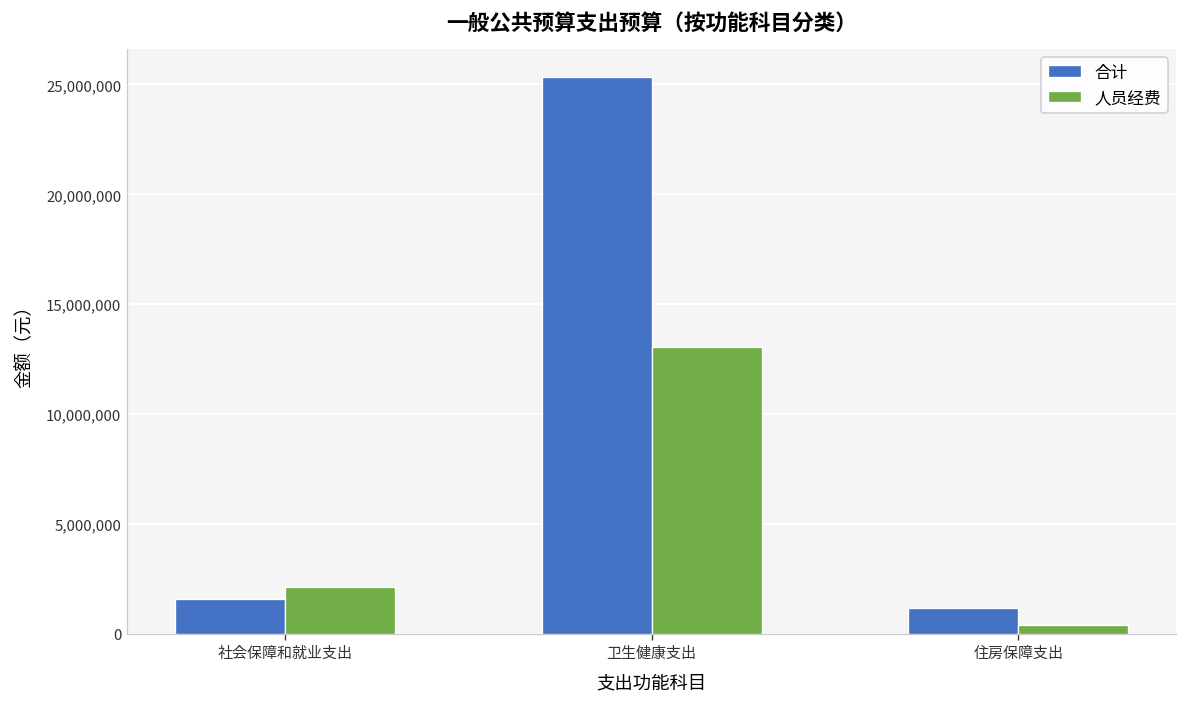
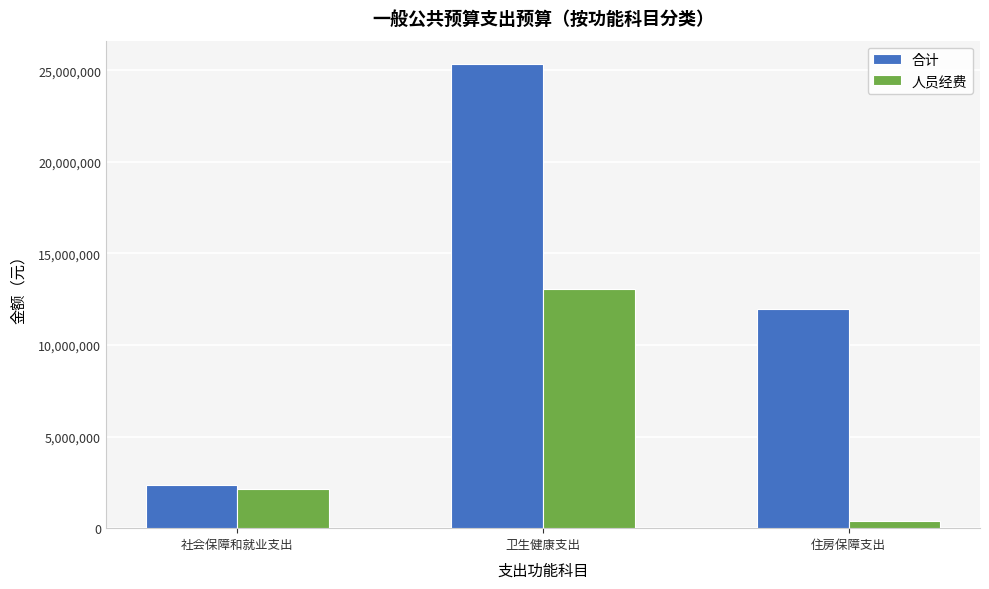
  {
    "合计": {
-     "社会保障和就业支出": "1,600,000",
+     "社会保障和就业支出": "2,400,000",
      "卫生健康支出": "25,300,000",
-     "住房保障支出": "1,200,000"
+     "住房保障支出": "11,900,000"
    },
    "人员经费": {
      "社会保障和就业支出": "2,100,000",
      "卫生健康支出": "13,100,000",
      "住房保障支出": "400,000"
    }
  }
